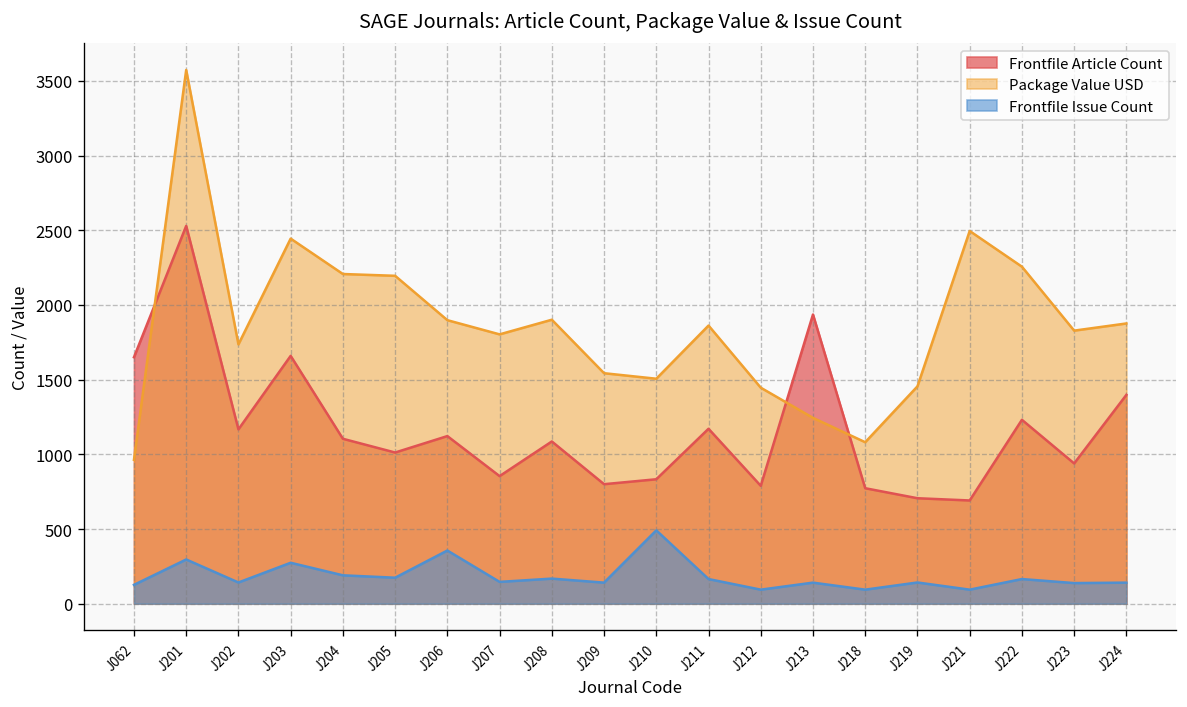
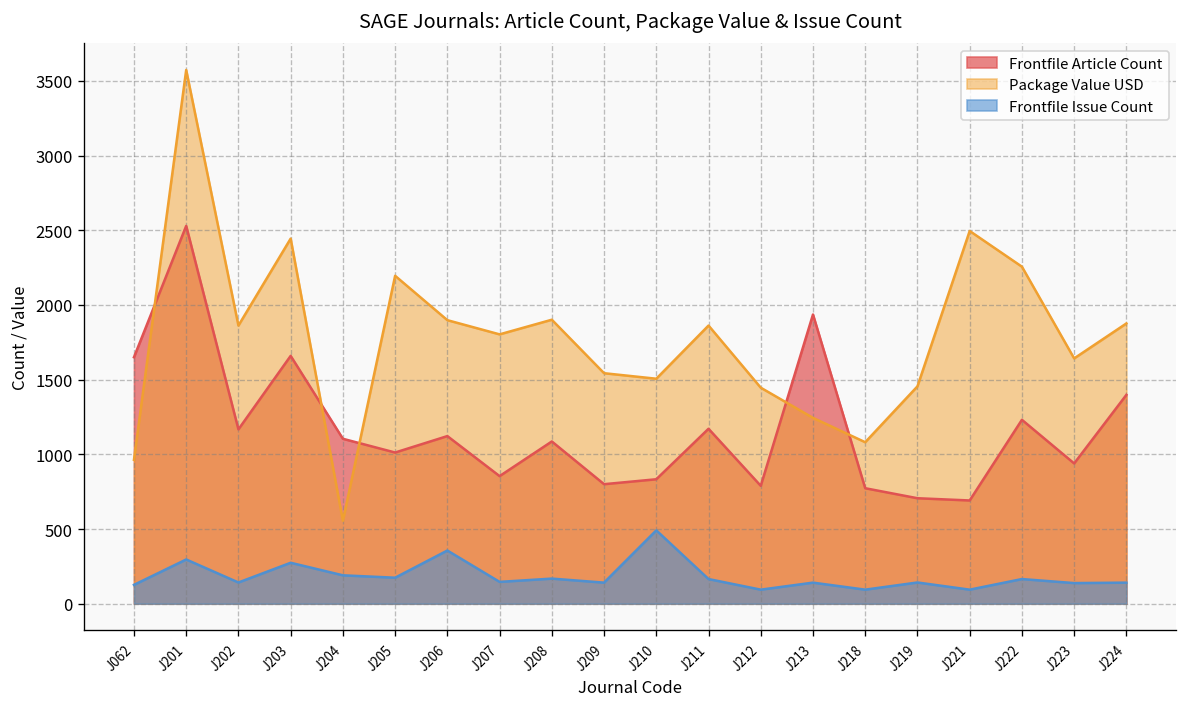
  {
    "Frontfile Article Count": {
      "J062": 1650,
      "J201": 2530,
      "J202": 1170,
      "J203": 1660,
      "J204": 1100,
      "J205": 1010,
      "J206": 1120,
      "J207": 850,
      "J208": 1090,
      "J209": 800,
      "J210": 830,
      "J211": 1170,
      "J212": 790,
      "J213": 1940,
      "J218": 770,
      "J219": 710,
      "J221": 690,
      "J222": 1230,
      "J223": 940,
      "J224": 1400
    },
    "Package Value USD": {
      "J062": 960,
      "J201": 3570,
-     "J202": 1740,
+     "J202": 1860,
      "J203": 2440,
-     "J204": 2210,
+     "J204": 560,
      "J205": 2200,
      "J206": 1900,
      "J207": 1800,
      "J208": 1900,
      "J209": 1540,
      "J210": 1510,
      "J211": 1860,
      "J212": 1450,
      "J213": 1240,
      "J218": 1080,
      "J219": 1460,
      "J221": 2500,
      "J222": 2260,
-     "J223": 1830,
+     "J223": 1640,
      "J224": 1880
    },
    "Frontfile Issue Count": {
      "J062": 130,
      "J201": 300,
      "J202": 140,
      "J203": 270,
      "J204": 190,
      "J205": 170,
      "J206": 360,
      "J207": 150,
      "J208": 170,
      "J209": 140,
      "J210": 490,
      "J211": 170,
      "J212": 90,
      "J213": 140,
      "J218": 90,
      "J219": 140,
      "J221": 90,
      "J222": 170,
      "J223": 140,
      "J224": 140
    }
  }
